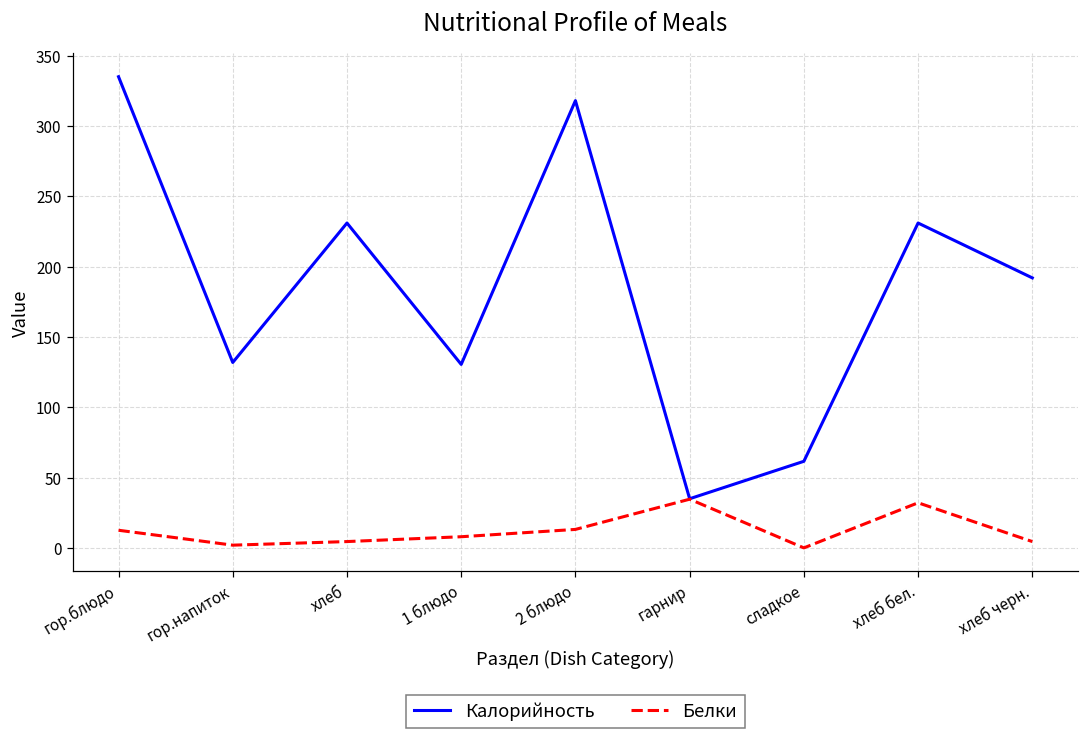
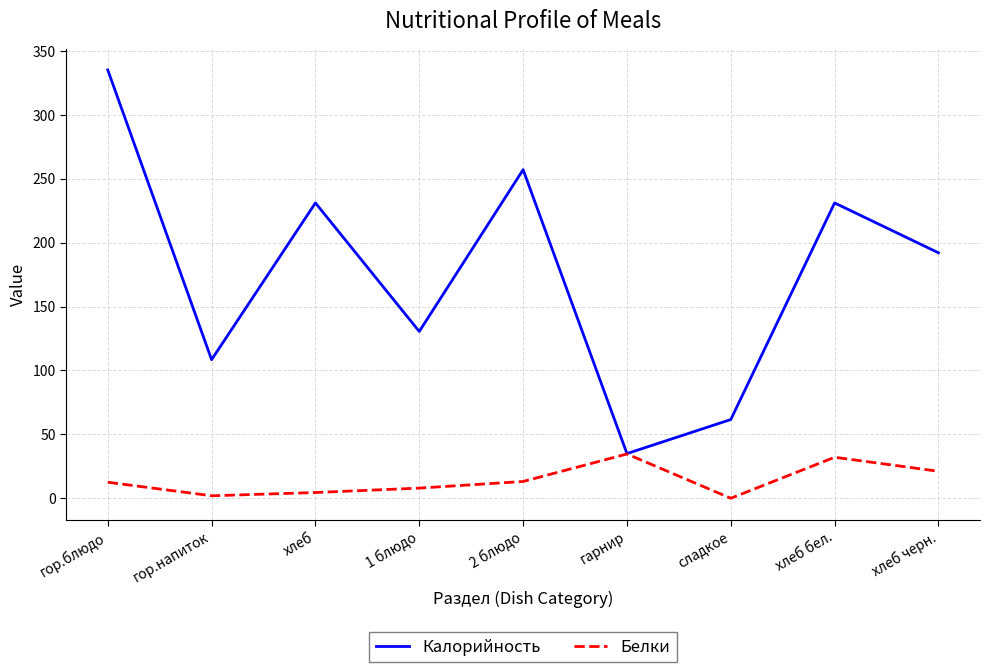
  {
    "Калорийность": {
      "гор.блюдо": 335,
-     "гор.напиток": 132,
+     "гор.напиток": 108,
      "хлеб": 231,
      "1 блюдо": 131,
-     "2 блюдо": 318,
+     "2 блюдо": 257,
      "сладкое": 62,
      "хлеб бел.": 231,
      "хлеб черн.": 192
    },
    "Белки": {
      "гор.блюдо": 13,
      "гор.напиток": 2,
      "хлеб": 5,
      "1 блюдо": 8,
      "2 блюдо": 13,
      "сладкое": 0,
      "хлеб бел.": 32,
-     "хлеб черн.": 5
+     "хлеб черн.": 21
    }
  }
